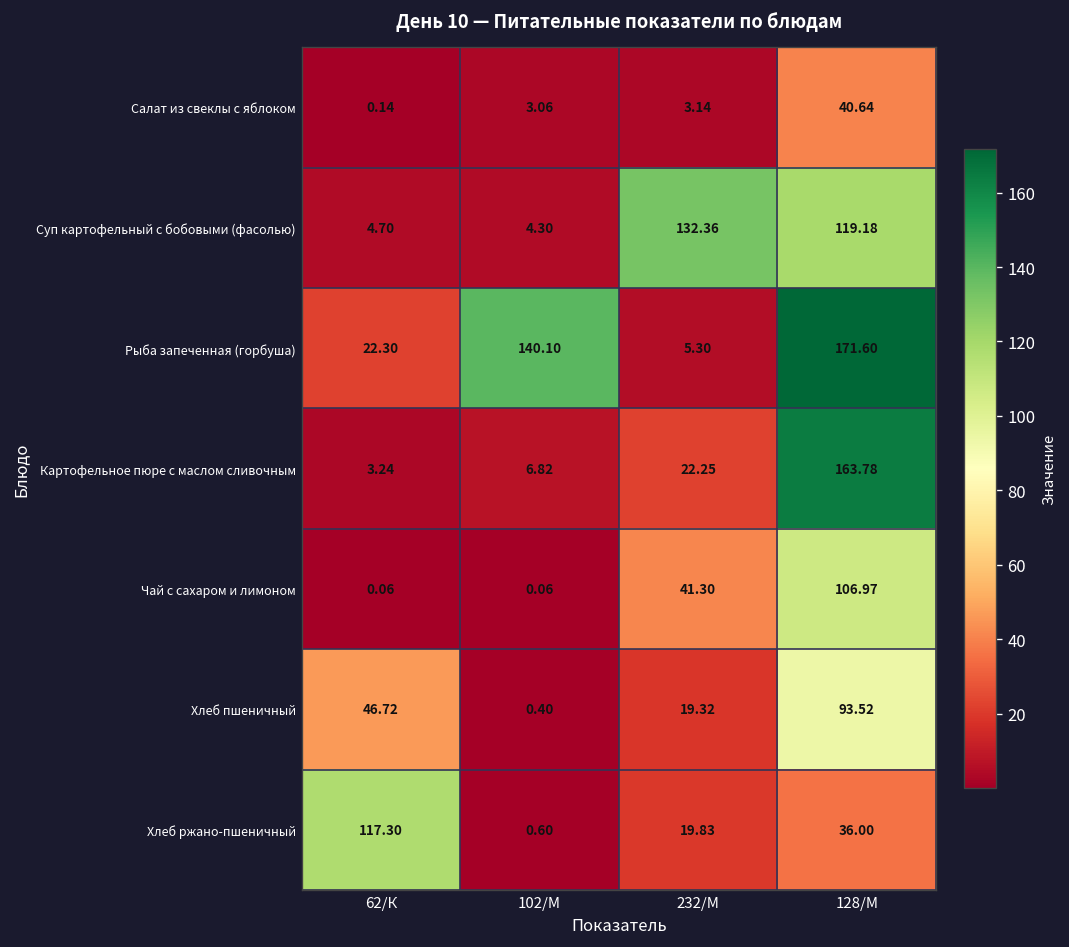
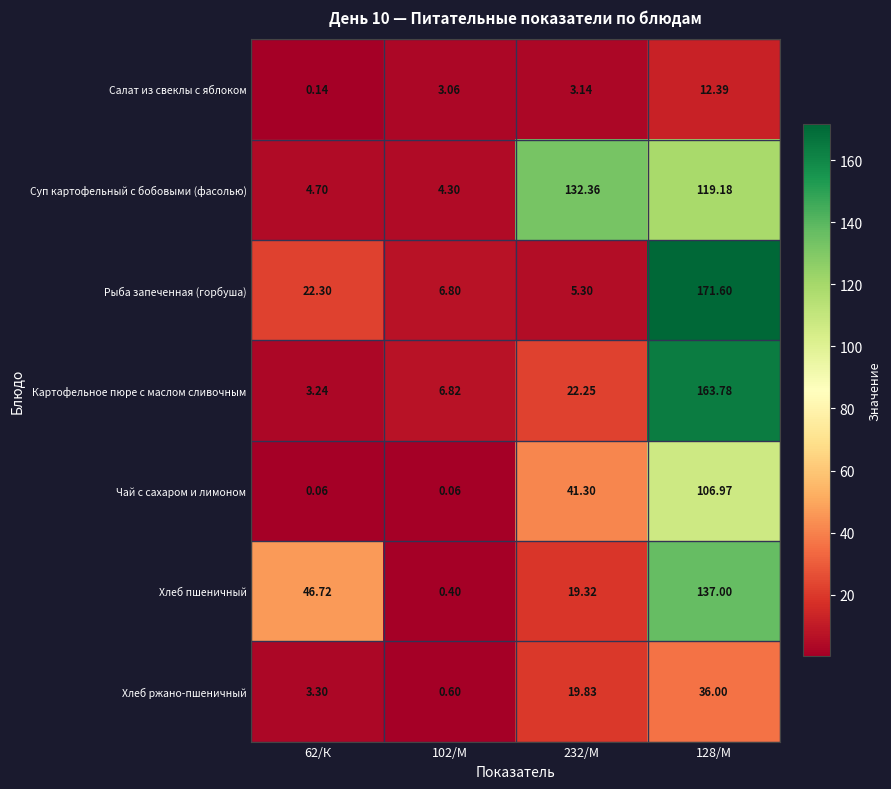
  {
    "Салат из свеклы с яблоком": {
      "62/К": 0.14,
      "102/М": 3.06,
      "232/М": 3.14,
-     "128/М": 40.64
+     "128/М": 12.39
    },
    "Суп картофельный с бобовыми (фасолью)": {
      "62/К": 4.70,
      "102/М": 4.30,
      "232/М": 132.36,
      "128/М": 119.18
    },
    "Рыба запеченная (горбуша)": {
      "62/К": 22.30,
-     "102/М": 140.10,
+     "102/М": 6.80,
      "232/М": 5.30,
      "128/М": 171.60
    },
    "Картофельное пюре с маслом сливочным": {
      "62/К": 3.24,
      "102/М": 6.82,
      "232/М": 22.25,
      "128/М": 163.78
    },
    "Чай с сахаром и лимоном": {
      "62/К": 0.06,
      "102/М": 0.06,
      "232/М": 41.30,
      "128/М": 106.97
    },
    "Хлеб пшеничный": {
      "62/К": 46.72,
      "102/М": 0.40,
      "232/М": 19.32,
-     "128/М": 93.52
+     "128/М": 137.00
    },
    "Хлеб ржано-пшеничный": {
-     "62/К": 117.30,
+     "62/К": 3.30,
      "102/М": 0.60,
      "232/М": 19.83,
      "128/М": 36.00
    }
  }
